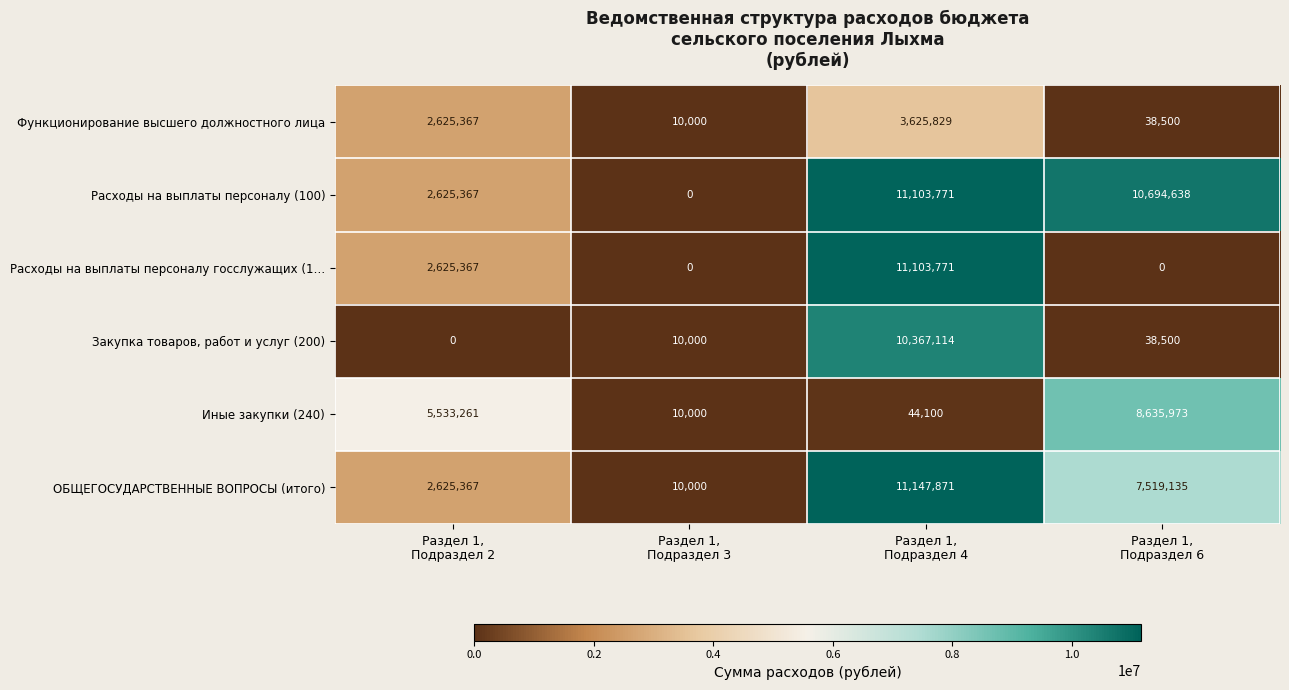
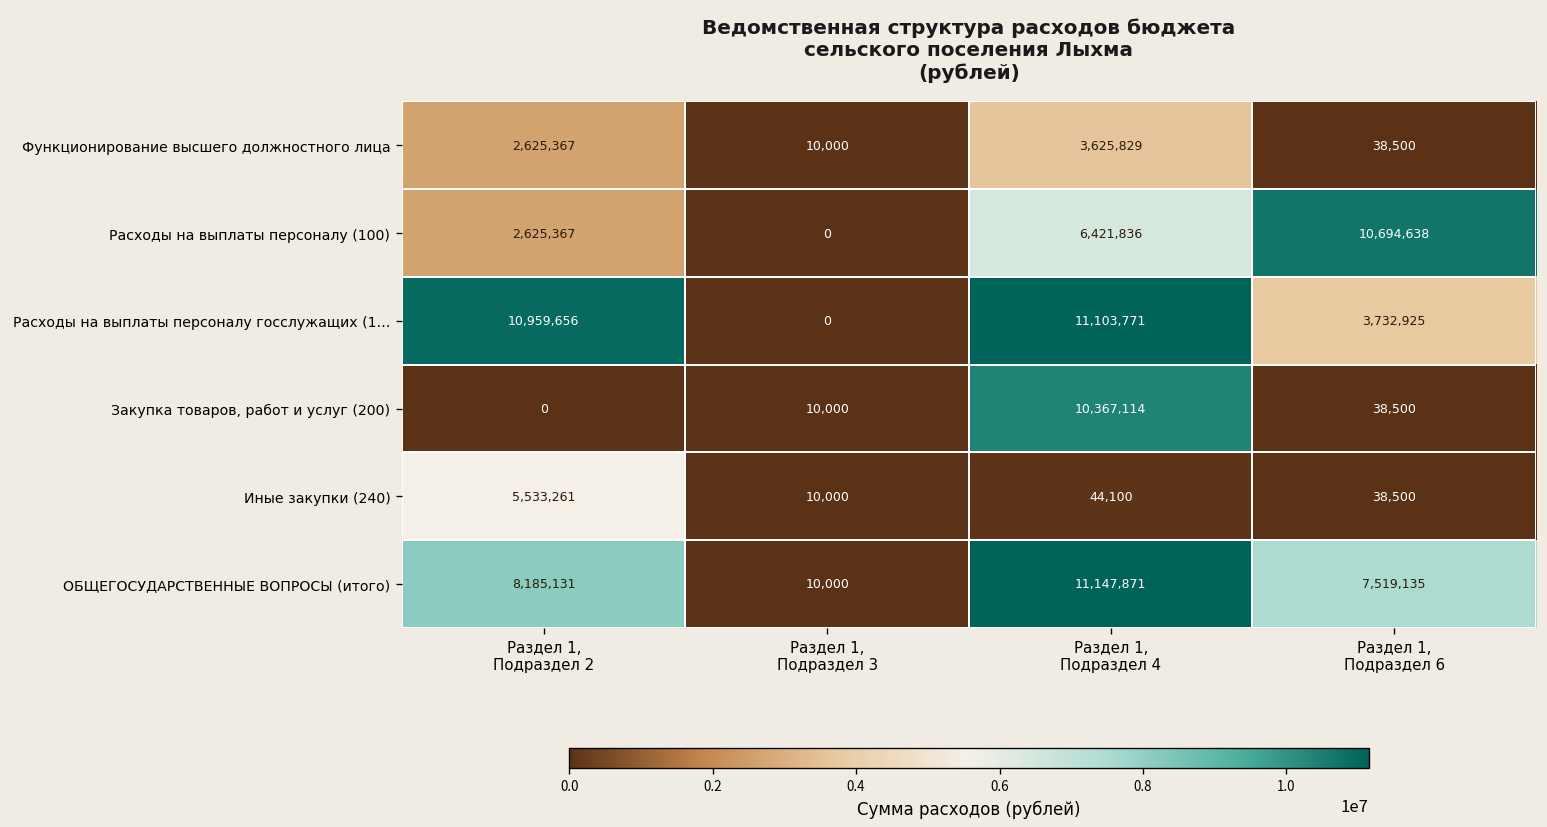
  {
    "Функционирование высшего должностного лица": {
      "Раздел 1, Подраздел 2": "2,625,367",
      "Раздел 1, Подраздел 3": "10,000",
      "Раздел 1, Подраздел 4": "3,625,829",
      "Раздел 1, Подраздел 6": "38,500"
    },
    "Расходы на выплаты персоналу (100)": {
      "Раздел 1, Подраздел 2": "2,625,367",
      "Раздел 1, Подраздел 3": "0",
-     "Раздел 1, Подраздел 4": "11,103,771",
+     "Раздел 1, Подраздел 4": "6,421,836",
      "Раздел 1, Подраздел 6": "10,694,638"
    },
    "Расходы на выплаты персоналу госслужащих (1…": {
-     "Раздел 1, Подраздел 2": "2,625,367",
+     "Раздел 1, Подраздел 2": "10,959,656",
      "Раздел 1, Подраздел 3": "0",
      "Раздел 1, Подраздел 4": "11,103,771",
-     "Раздел 1, Подраздел 6": "0"
+     "Раздел 1, Подраздел 6": "3,732,925"
    },
    "Закупка товаров, работ и услуг (200)": {
      "Раздел 1, Подраздел 2": "0",
      "Раздел 1, Подраздел 3": "10,000",
      "Раздел 1, Подраздел 4": "10,367,114",
      "Раздел 1, Подраздел 6": "38,500"
    },
    "Иные закупки (240)": {
      "Раздел 1, Подраздел 2": "5,533,261",
      "Раздел 1, Подраздел 3": "10,000",
      "Раздел 1, Подраздел 4": "44,100",
-     "Раздел 1, Подраздел 6": "8,635,973"
+     "Раздел 1, Подраздел 6": "38,500"
    },
    "ОБЩЕГОСУДАРСТВЕННЫЕ ВОПРОСЫ (итого)": {
-     "Раздел 1, Подраздел 2": "2,625,367",
+     "Раздел 1, Подраздел 2": "8,185,131",
      "Раздел 1, Подраздел 3": "10,000",
      "Раздел 1, Подраздел 4": "11,147,871",
      "Раздел 1, Подраздел 6": "7,519,135"
    }
  }
